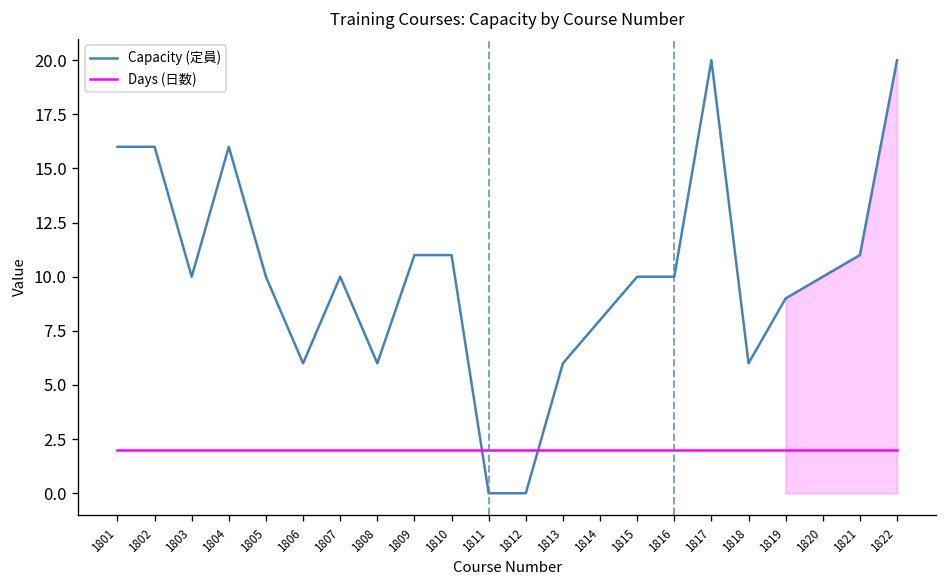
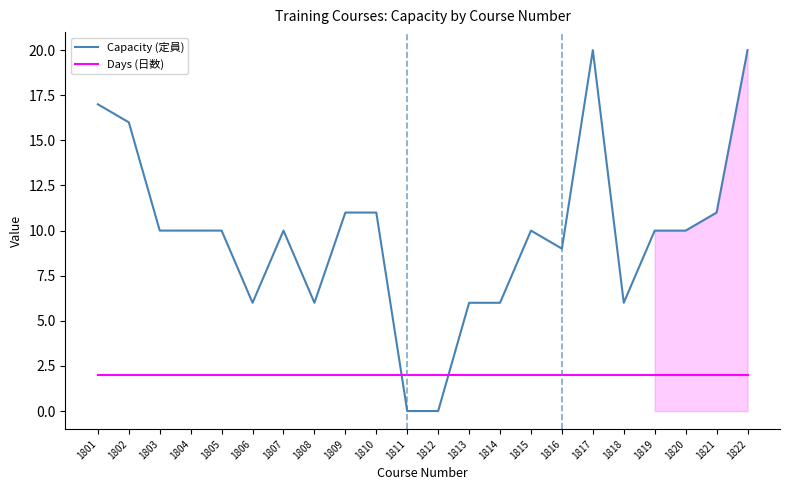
  {
    "Capacity (定員)": {
-     "1801": 16,
+     "1801": 17,
      "1802": 16,
      "1803": 10,
-     "1804": 16,
+     "1804": 10,
      "1805": 10,
      "1806": 6,
      "1807": 10,
      "1808": 6,
      "1809": 11,
      "1810": 11,
      "1811": 0,
      "1812": 0,
      "1813": 6,
-     "1814": 8,
+     "1814": 6,
      "1815": 10,
-     "1816": 10,
+     "1816": 9,
      "1817": 20,
      "1818": 6,
-     "1819": 9
+     "1819": 10
    }
  }
